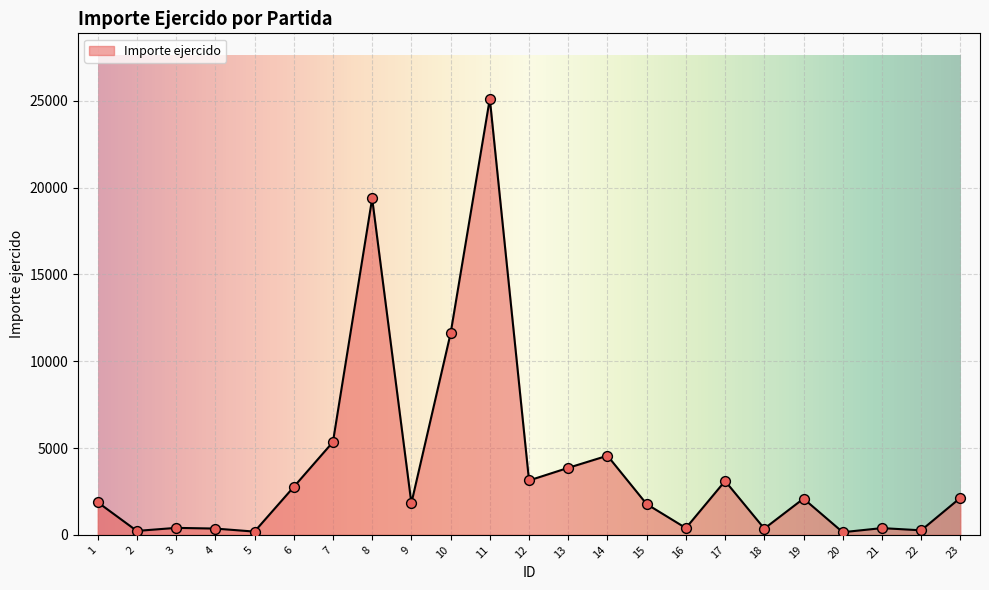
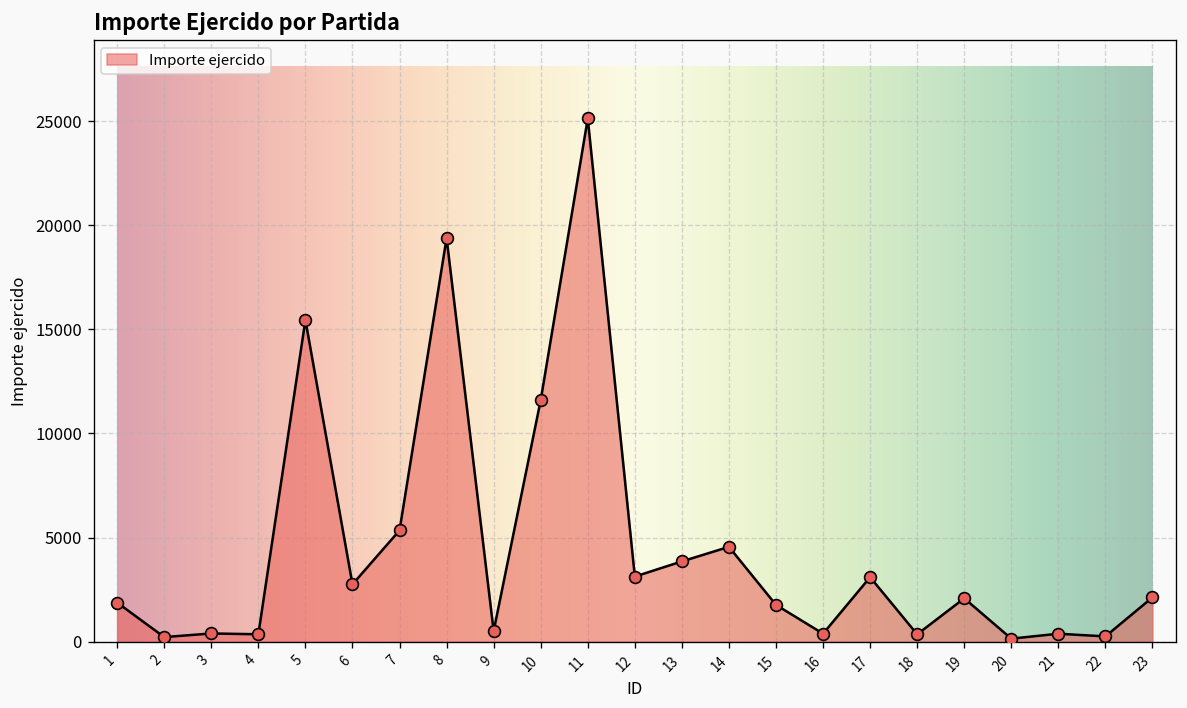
  {
    "1": 1900,
    "2": 200,
    "3": 400,
    "4": 400,
-   "5": 200,
+   "5": 15400,
    "6": 2800,
    "7": 5300,
    "8": 19400,
-   "9": 1800,
+   "9": 500,
    "10": 11600,
    "11": 25100,
    "12": 3100,
    "13": 3900,
    "14": 4600,
    "15": 1800,
    "16": 400,
    "17": 3100,
    "18": 400,
    "19": 2100,
    "20": 200,
    "21": 400,
    "22": 300,
    "23": 2100
  }
